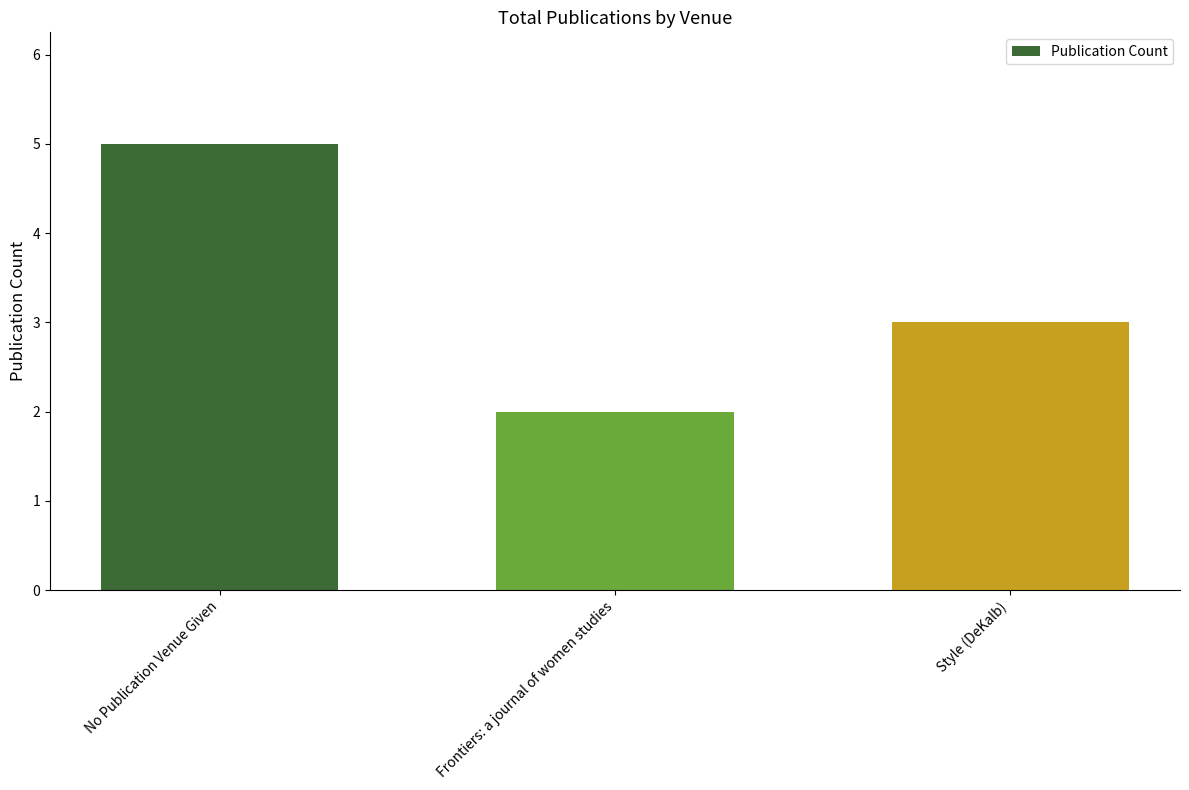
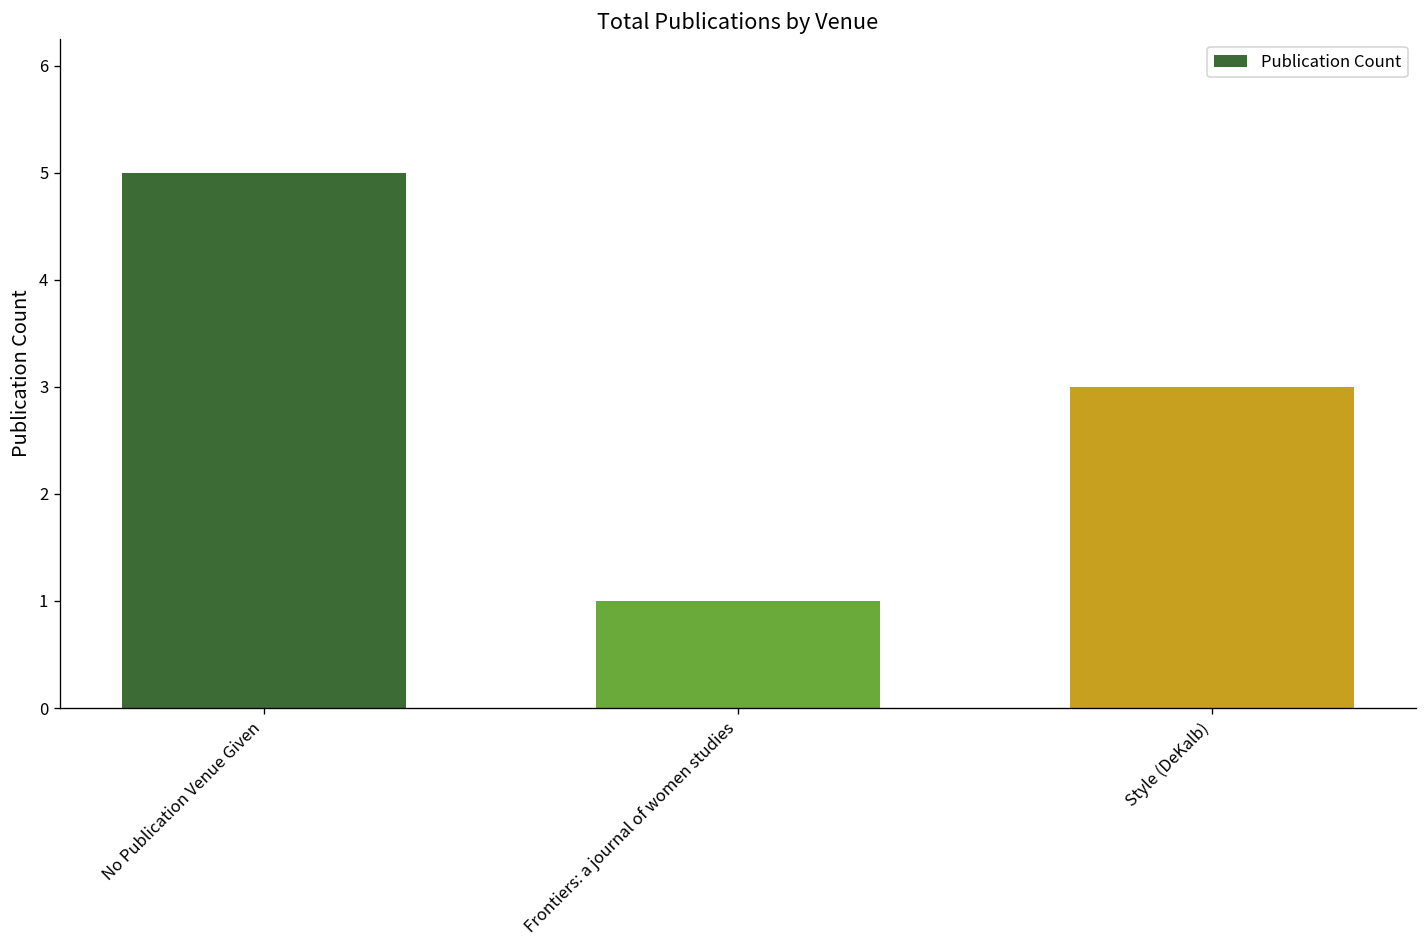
  {
    "No Publication Venue Given": 5,
-   "Frontiers: a journal of women studies": 2,
+   "Frontiers: a journal of women studies": 1,
    "Style (DeKalb)": 3
  }
